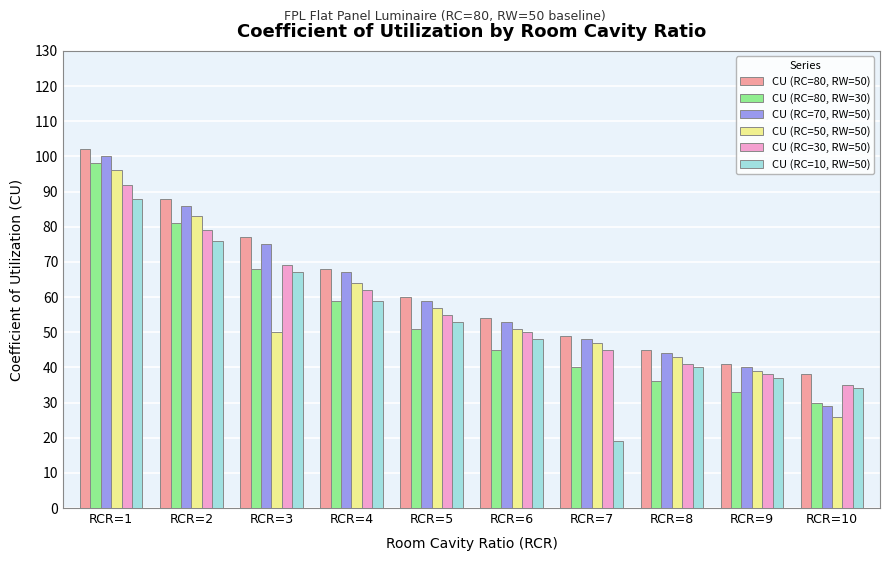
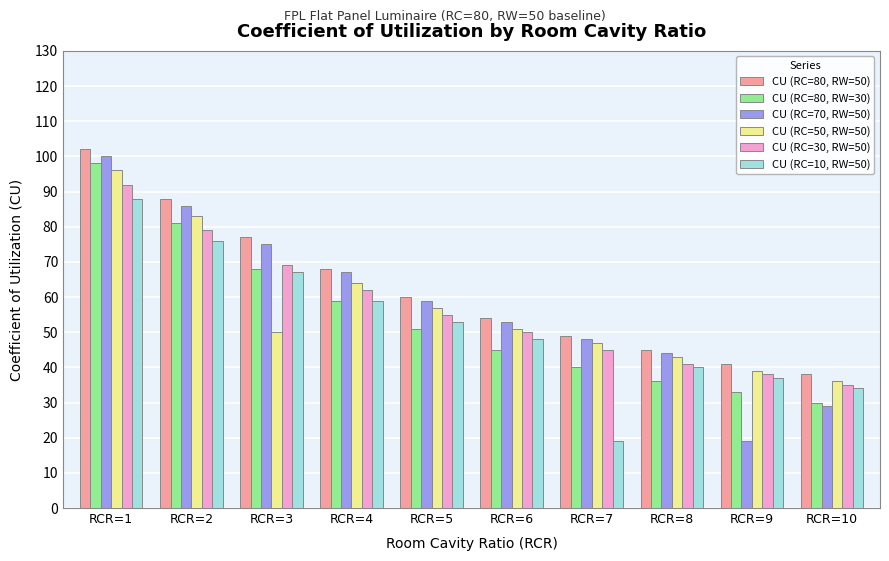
  {
    "CU (RC=80, RW=30)": {
      "RCR=1": 98,
      "RCR=2": 81,
      "RCR=3": 68,
      "RCR=4": 59,
      "RCR=5": 51,
      "RCR=6": 45,
      "RCR=7": 40,
      "RCR=8": 36,
      "RCR=9": 33,
      "RCR=10": 30
    },
    "CU (RC=70, RW=50)": {
      "RCR=1": 100,
      "RCR=2": 86,
      "RCR=3": 75,
      "RCR=4": 67,
      "RCR=5": 59,
      "RCR=6": 53,
      "RCR=7": 48,
      "RCR=8": 44,
-     "RCR=9": 40,
+     "RCR=9": 19,
      "RCR=10": 29
    },
    "CU (RC=50, RW=50)": {
      "RCR=1": 96,
      "RCR=2": 83,
      "RCR=3": 50,
      "RCR=4": 64,
      "RCR=5": 57,
      "RCR=6": 51,
      "RCR=7": 47,
      "RCR=8": 43,
      "RCR=9": 39,
-     "RCR=10": 26
+     "RCR=10": 36
    },
    "CU (RC=10, RW=50)": {
      "RCR=1": 88,
      "RCR=2": 76,
      "RCR=3": 67,
      "RCR=4": 59,
      "RCR=5": 53,
      "RCR=6": 48,
      "RCR=7": 19,
      "RCR=8": 40,
      "RCR=9": 37,
      "RCR=10": 34
    }
  }
